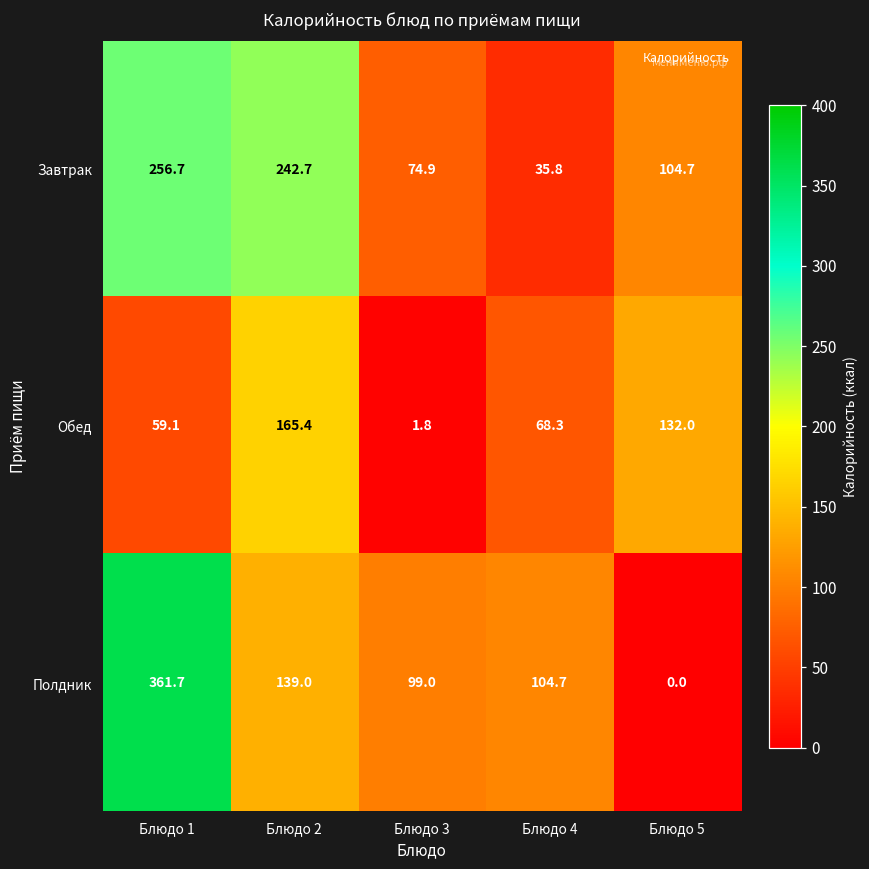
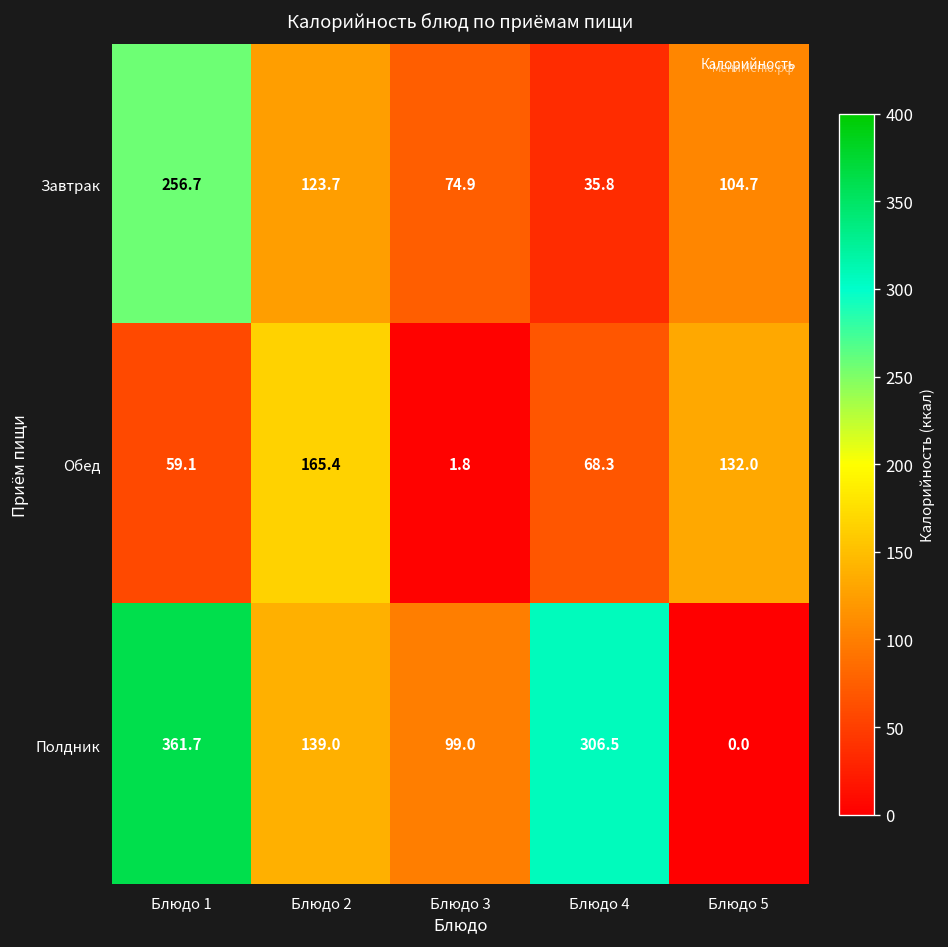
  {
    "Завтрак": {
      "Блюдо 1": 256.7,
-     "Блюдо 2": 242.7,
+     "Блюдо 2": 123.7,
      "Блюдо 3": 74.9,
      "Блюдо 4": 35.8,
      "Блюдо 5": 104.7
    },
    "Обед": {
      "Блюдо 1": 59.1,
      "Блюдо 2": 165.4,
      "Блюдо 3": 1.8,
      "Блюдо 4": 68.3,
      "Блюдо 5": 132.0
    },
    "Полдник": {
      "Блюдо 1": 361.7,
      "Блюдо 2": 139.0,
      "Блюдо 3": 99.0,
-     "Блюдо 4": 104.7,
+     "Блюдо 4": 306.5,
      "Блюдо 5": 0.0
    }
  }
